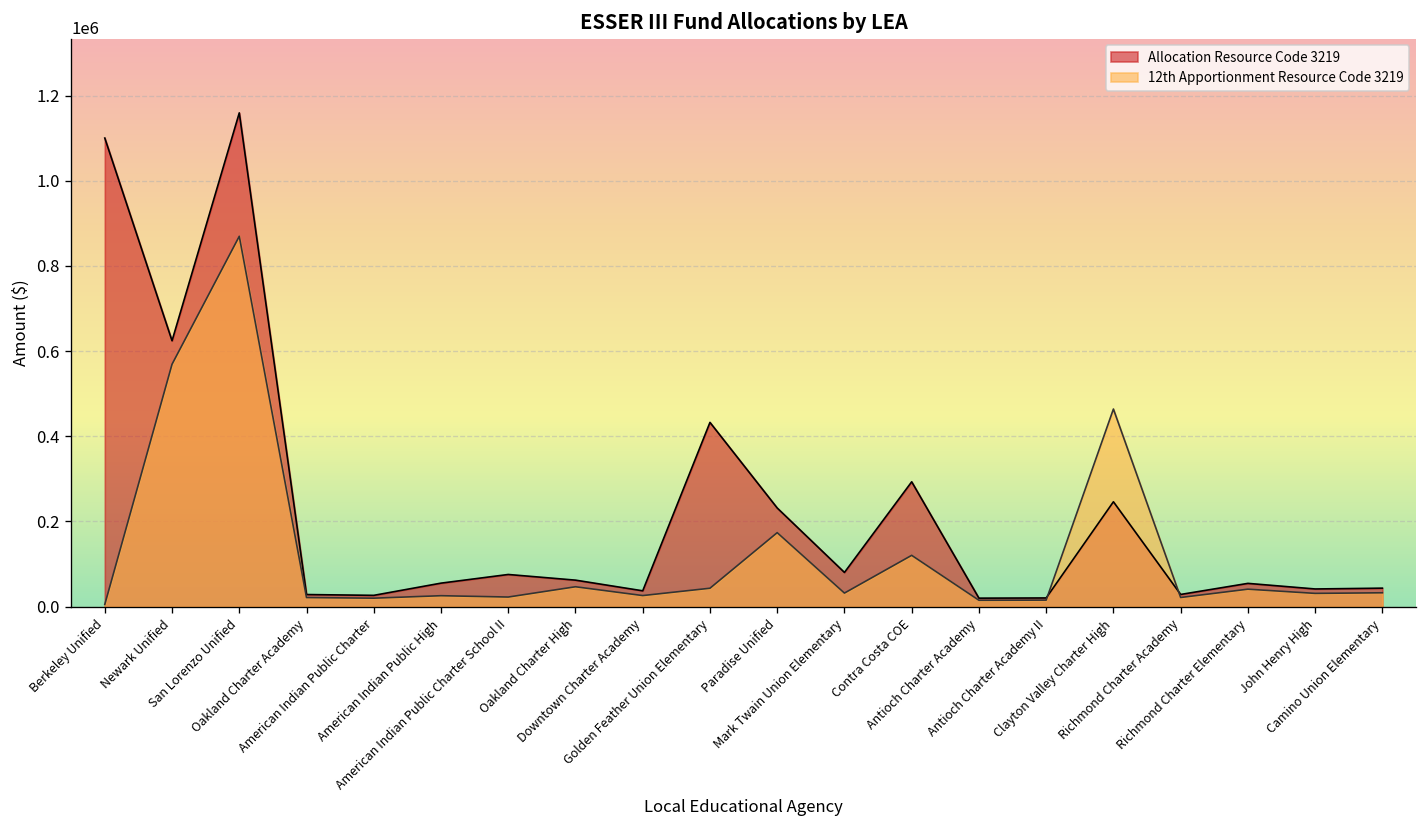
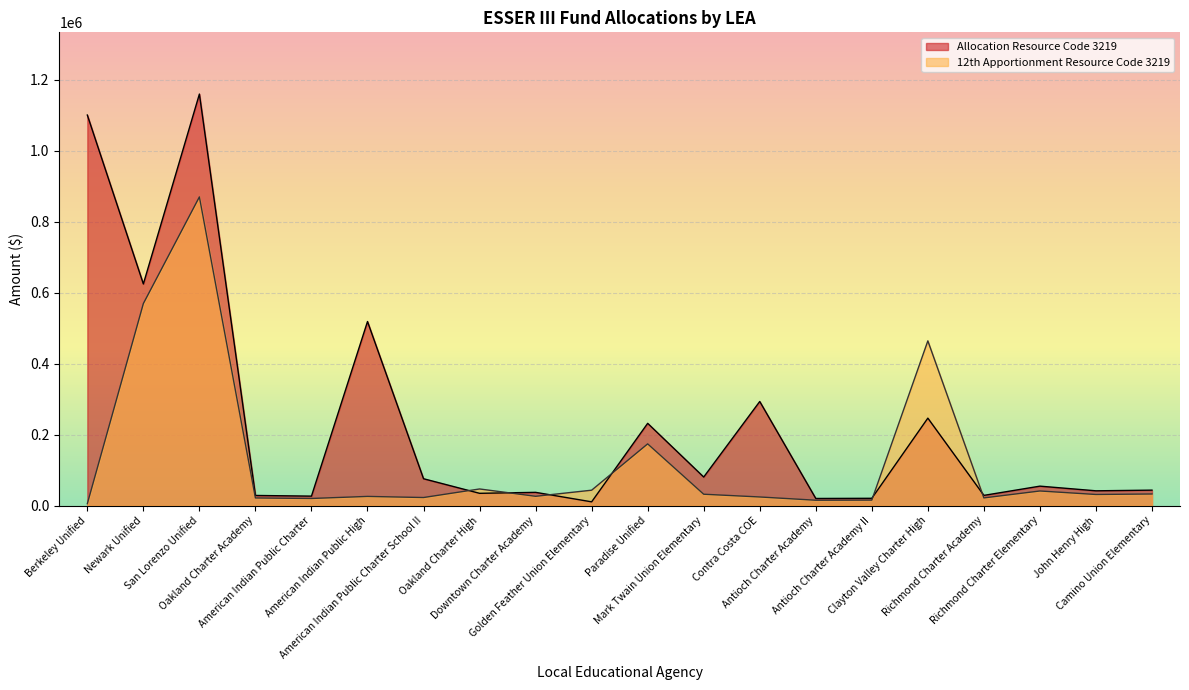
  {
    "Allocation Resource Code 3219": {
      "Berkeley Unified": 1100000,
      "Newark Unified": 620000,
      "San Lorenzo Unified": 1160000,
-     "American Indian Public High": 60000,
+     "American Indian Public High": 520000,
      "American Indian Public Charter School II": 80000,
-     "Oakland Charter High": 60000,
+     "Oakland Charter High": 30000,
      "Downtown Charter Academy": 40000,
-     "Golden Feather Union Elementary": 430000,
+     "Golden Feather Union Elementary": 10000,
      "Paradise Unified": 230000,
      "Mark Twain Union Elementary": 80000,
      "Contra Costa COE": 290000,
      "Clayton Valley Charter High": 250000,
      "Richmond Charter Elementary": 50000,
      "John Henry High": 40000,
      "Camino Union Elementary": 40000
    },
    "12th Apportionment Resource Code 3219": {
      "Berkeley Unified": 10000,
      "Newark Unified": 570000,
      "San Lorenzo Unified": 870000,
      "American Indian Public High": 30000,
      "American Indian Public Charter School II": 20000,
      "Oakland Charter High": 50000,
      "Downtown Charter Academy": 30000,
      "Golden Feather Union Elementary": 40000,
      "Paradise Unified": 170000,
      "Mark Twain Union Elementary": 30000,
-     "Contra Costa COE": 120000,
+     "Contra Costa COE": 20000,
      "Clayton Valley Charter High": 460000,
      "Richmond Charter Elementary": 40000,
      "John Henry High": 30000,
      "Camino Union Elementary": 30000
    }
  }
